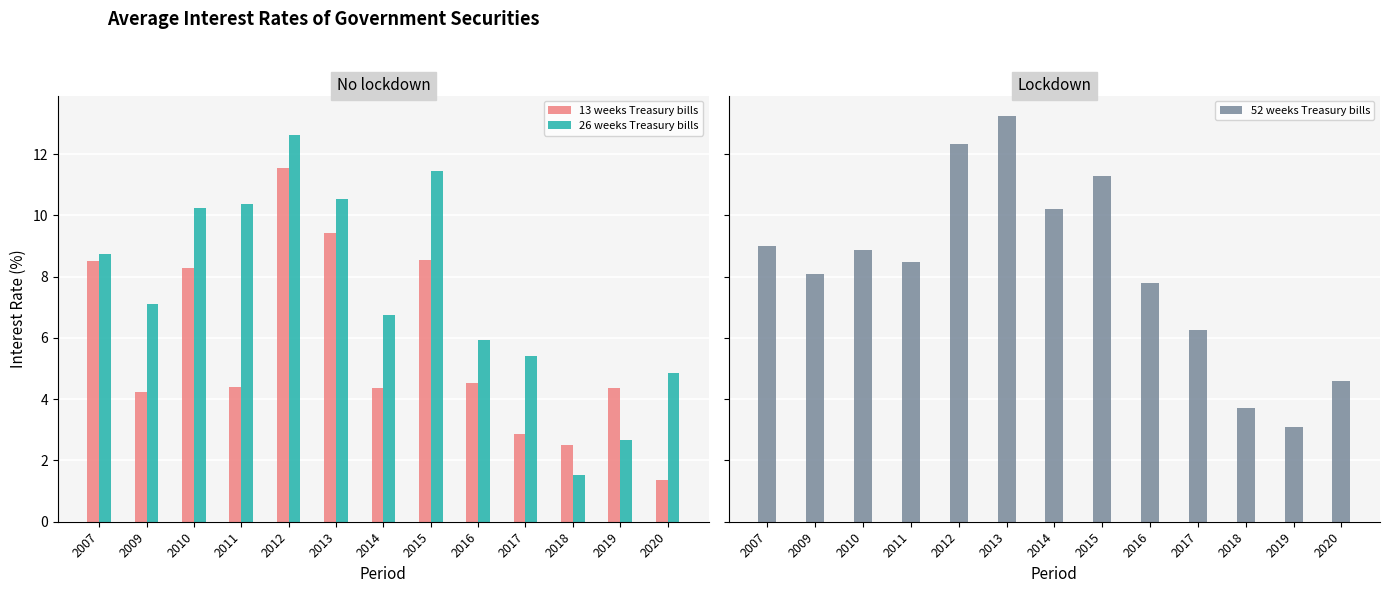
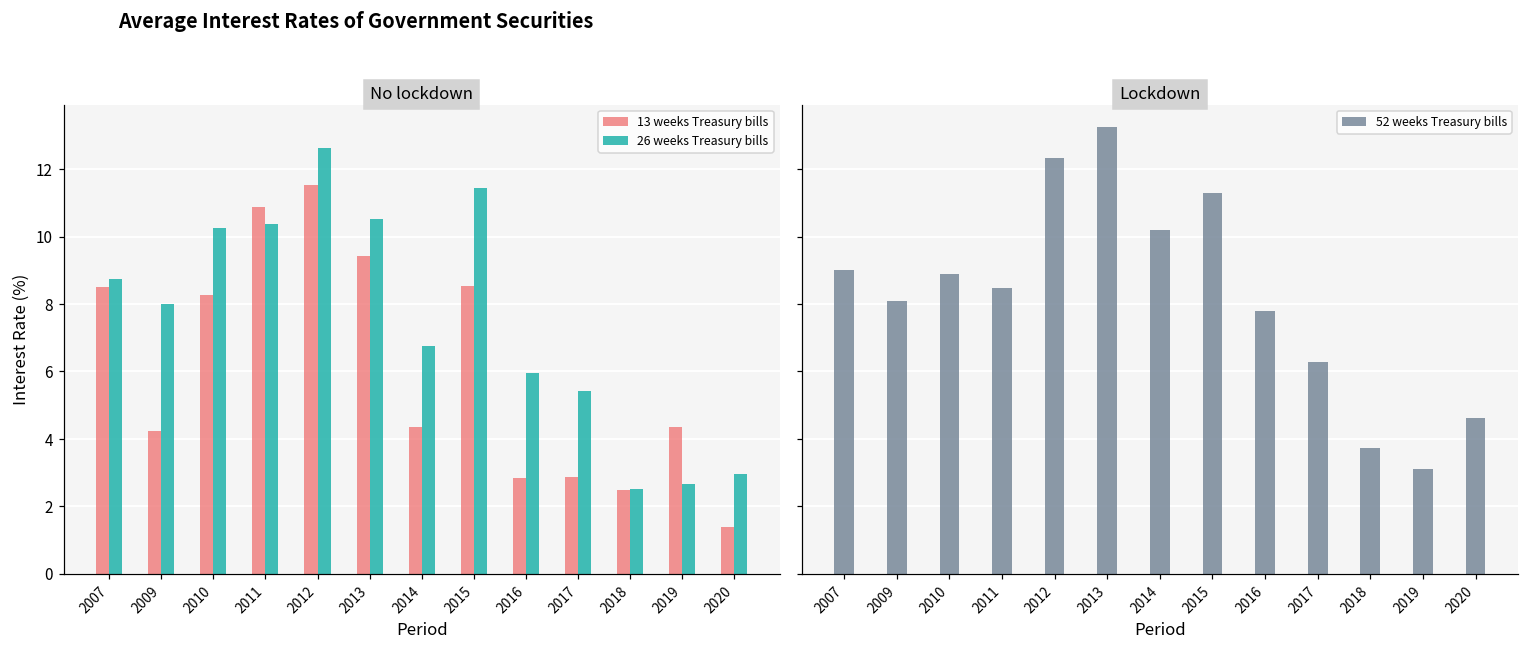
  {
    "No lockdown": {
      "13 weeks Treasury bills": {
        "2007": 8.5,
        "2009": 4.2,
        "2010": 8.3,
-       "2011": 4.4,
+       "2011": 10.9,
        "2012": 11.5,
        "2013": 9.4,
        "2014": 4.4,
        "2015": 8.5,
-       "2016": 4.5,
+       "2016": 2.8,
        "2017": 2.9,
        "2018": 2.5,
        "2019": 4.4,
        "2020": 1.4
      },
      "26 weeks Treasury bills": {
        "2007": 8.8,
-       "2009": 7.1,
+       "2009": 8.0,
        "2010": 10.3,
        "2011": 10.4,
        "2012": 12.6,
        "2013": 10.5,
        "2014": 6.8,
        "2015": 11.5,
        "2016": 5.9,
        "2017": 5.4,
-       "2018": 1.5,
+       "2018": 2.5,
        "2019": 2.7,
-       "2020": 4.9
+       "2020": 3.0
      }
    }
  }
